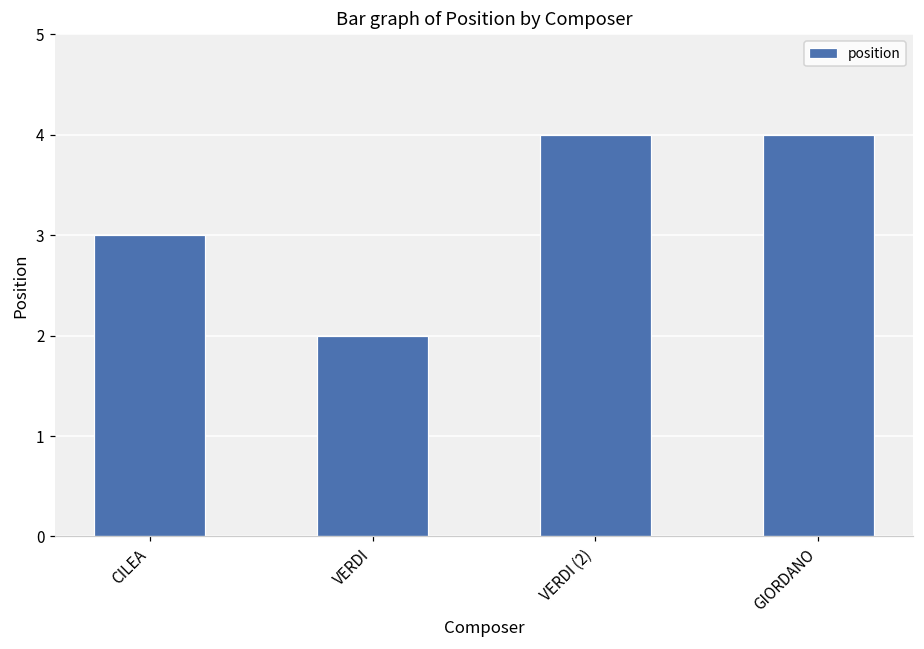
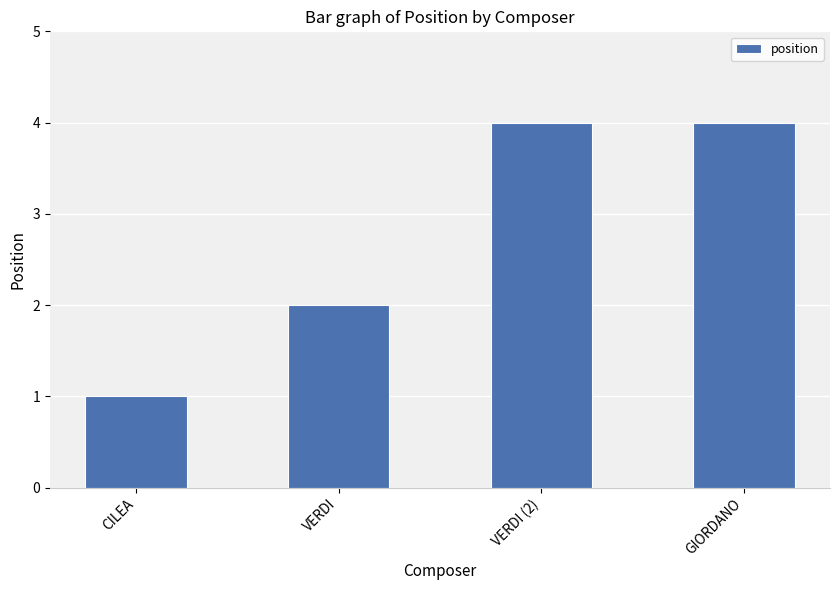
  {
-   "CILEA": 3,
+   "CILEA": 1,
    "VERDI": 2,
    "VERDI (2)": 4,
    "GIORDANO": 4
  }
